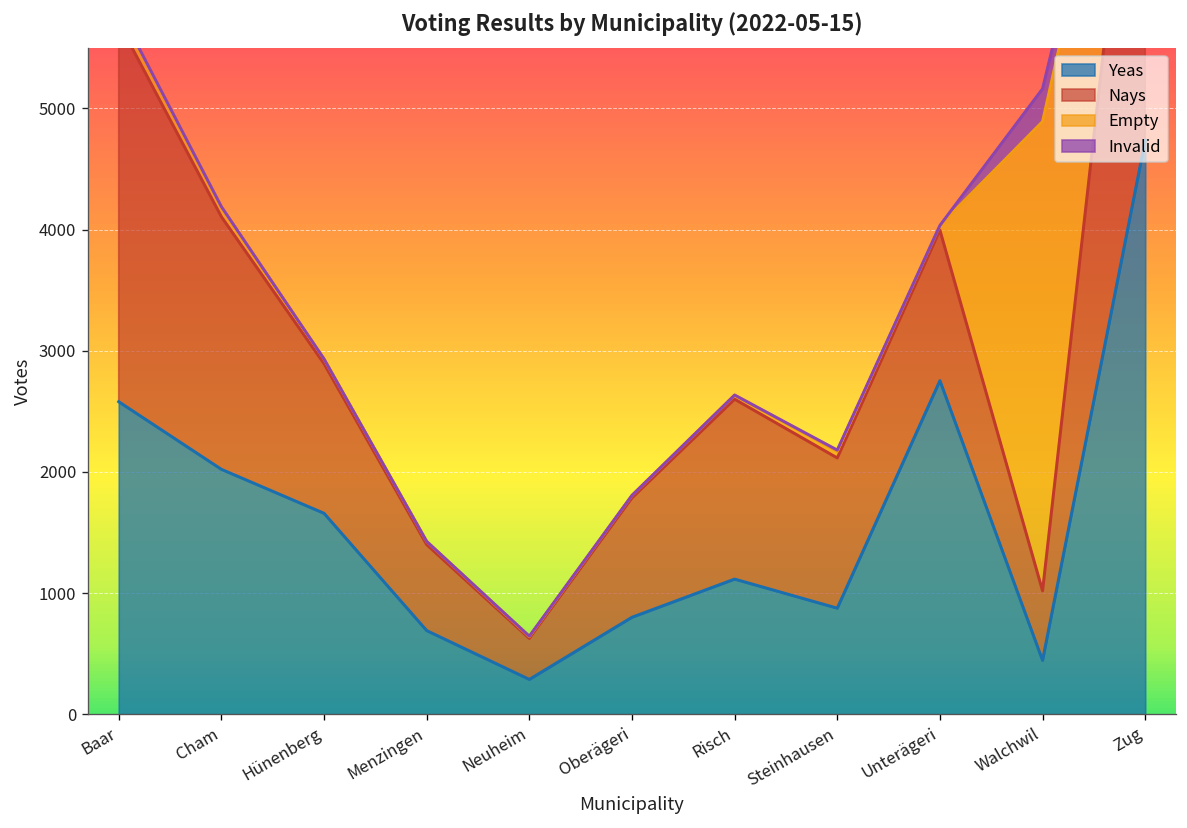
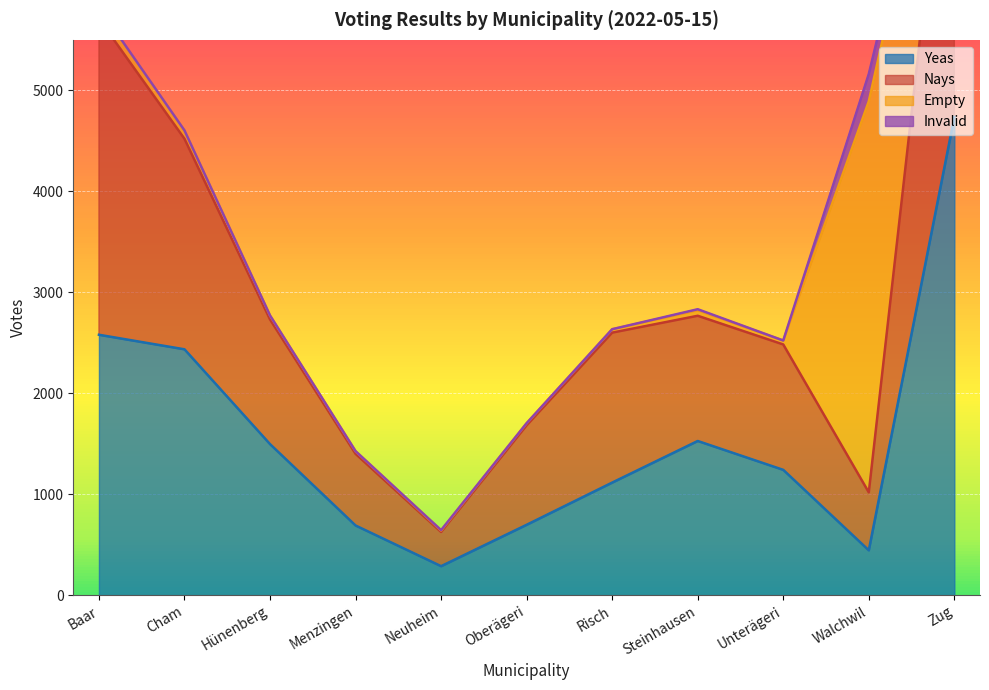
  {
    "Yeas": {
      "Baar": 2580,
-     "Cham": 2020,
-     "Hünenberg": 1660,
+     "Cham": 2440,
+     "Hünenberg": 1500,
      "Menzingen": 690,
      "Neuheim": 290,
-     "Oberägeri": 800,
+     "Oberägeri": 700,
      "Risch": 1120,
-     "Steinhausen": 880,
-     "Unterägeri": 2750,
+     "Steinhausen": 1530,
+     "Unterägeri": 1240,
      "Walchwil": 440
    },
    "Nays": {
      "Cham": 2090,
      "Hünenberg": 1240,
      "Menzingen": 710,
      "Risch": 1490,
      "Steinhausen": 1240,
      "Unterägeri": 1240,
      "Walchwil": 570
    },
    "Empty": {
      "Walchwil": 3870
    },
    "Invalid": {
      "Walchwil": 270
    }
  }
